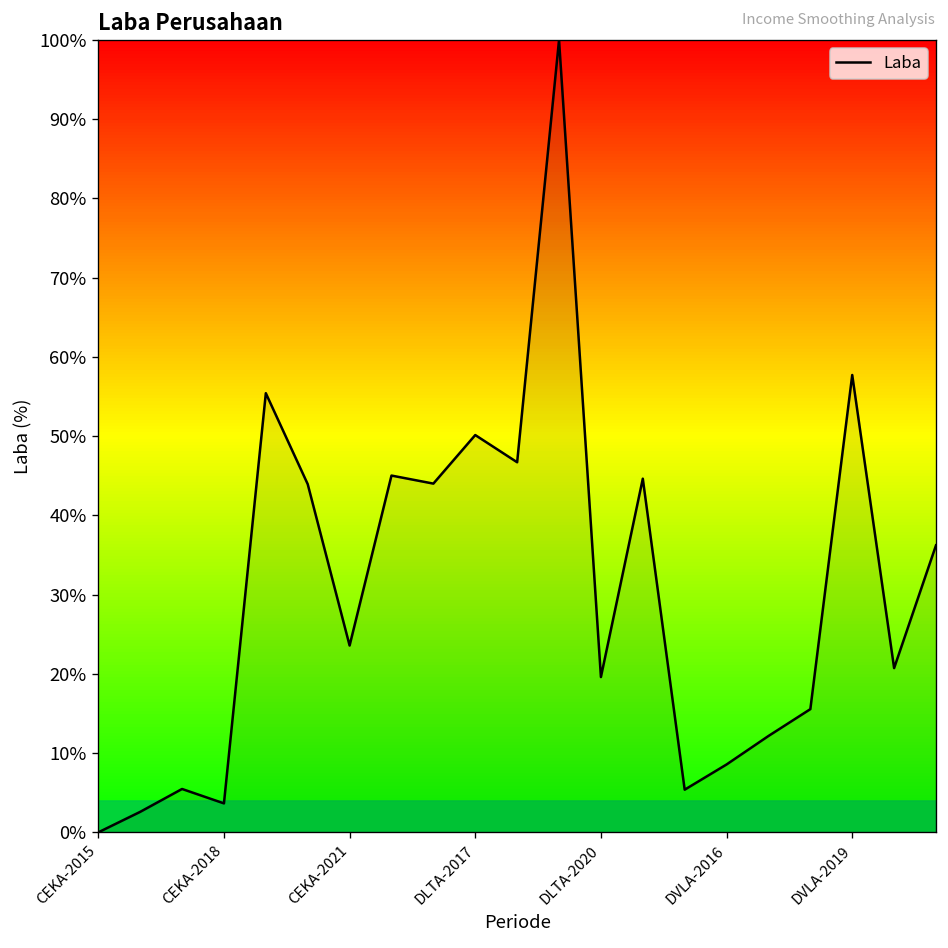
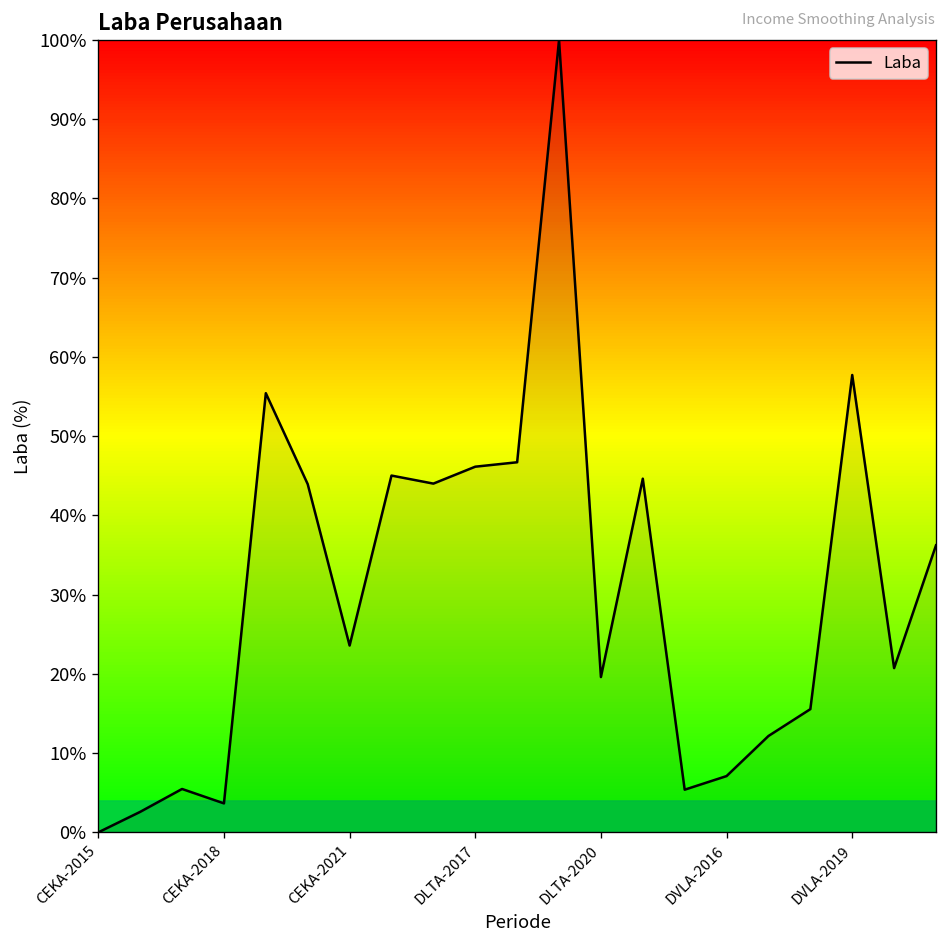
  {
    "CEKA-2021": "24%",
-   "DLTA-2017": "50%",
+   "DLTA-2017": "46%",
    "DLTA-2020": "20%",
-   "DVLA-2016": "9%",
+   "DVLA-2016": "7%",
    "DVLA-2019": "58%"
  }
